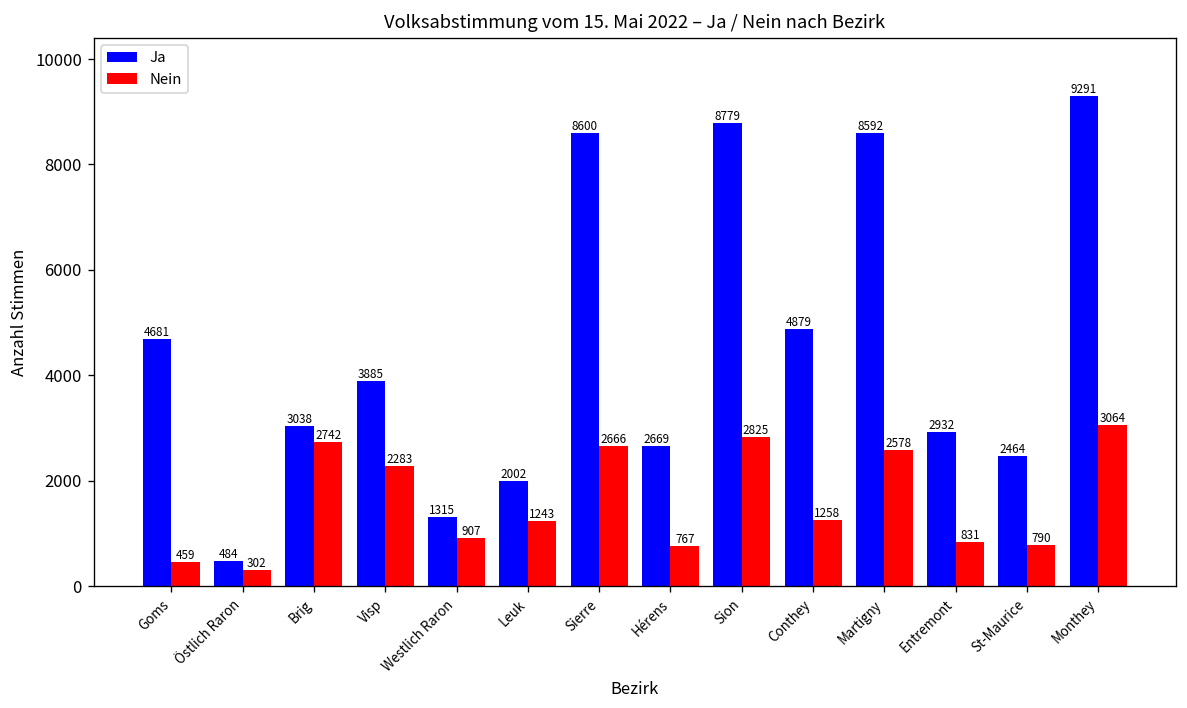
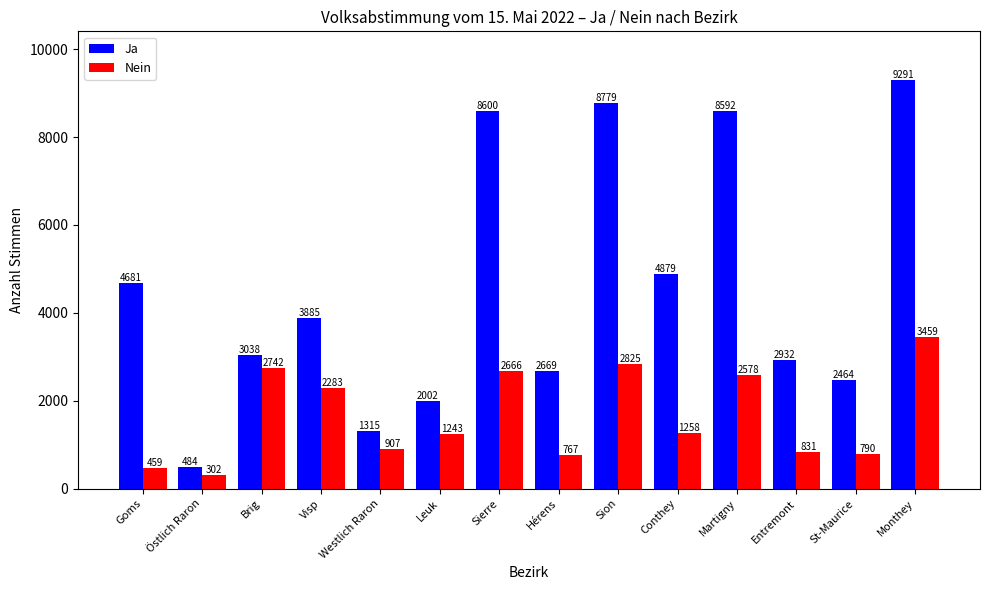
  {
    "Ja": {
      "Goms": 4681,
      "Östlich Raron": 484,
      "Brig": 3038,
      "Visp": 3885,
      "Westlich Raron": 1315,
      "Leuk": 2002,
      "Sierre": 8600,
      "Hérens": 2669,
      "Sion": 8779,
      "Conthey": 4879,
      "Martigny": 8592,
      "Entremont": 2932,
      "St-Maurice": 2464,
      "Monthey": 9291
    },
    "Nein": {
      "Goms": 459,
      "Östlich Raron": 302,
      "Brig": 2742,
      "Visp": 2283,
      "Westlich Raron": 907,
      "Leuk": 1243,
      "Sierre": 2666,
      "Hérens": 767,
      "Sion": 2825,
      "Conthey": 1258,
      "Martigny": 2578,
      "Entremont": 831,
      "St-Maurice": 790,
-     "Monthey": 3064
+     "Monthey": 3459
    }
  }
